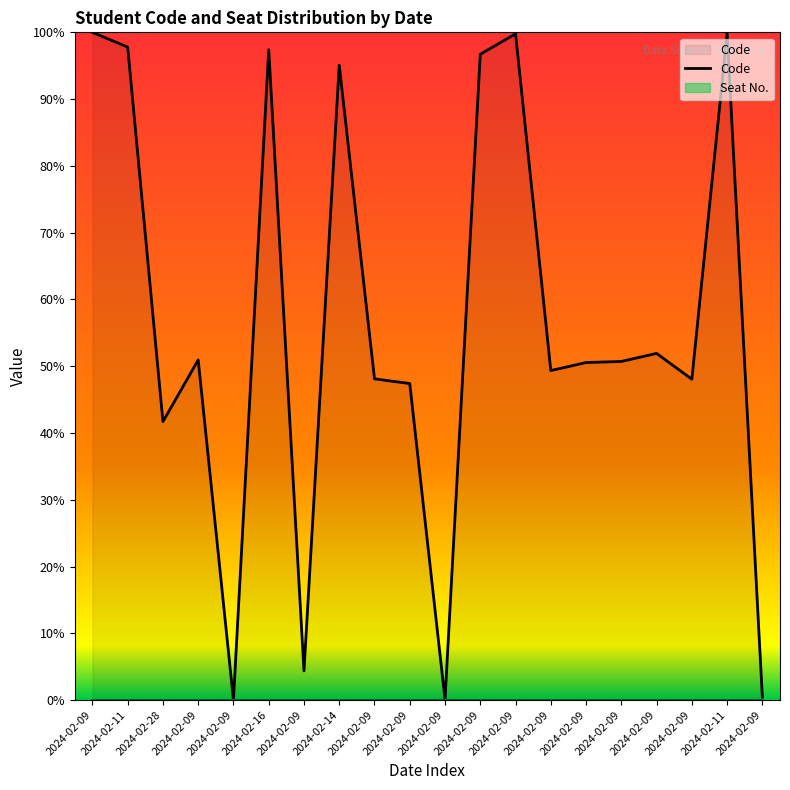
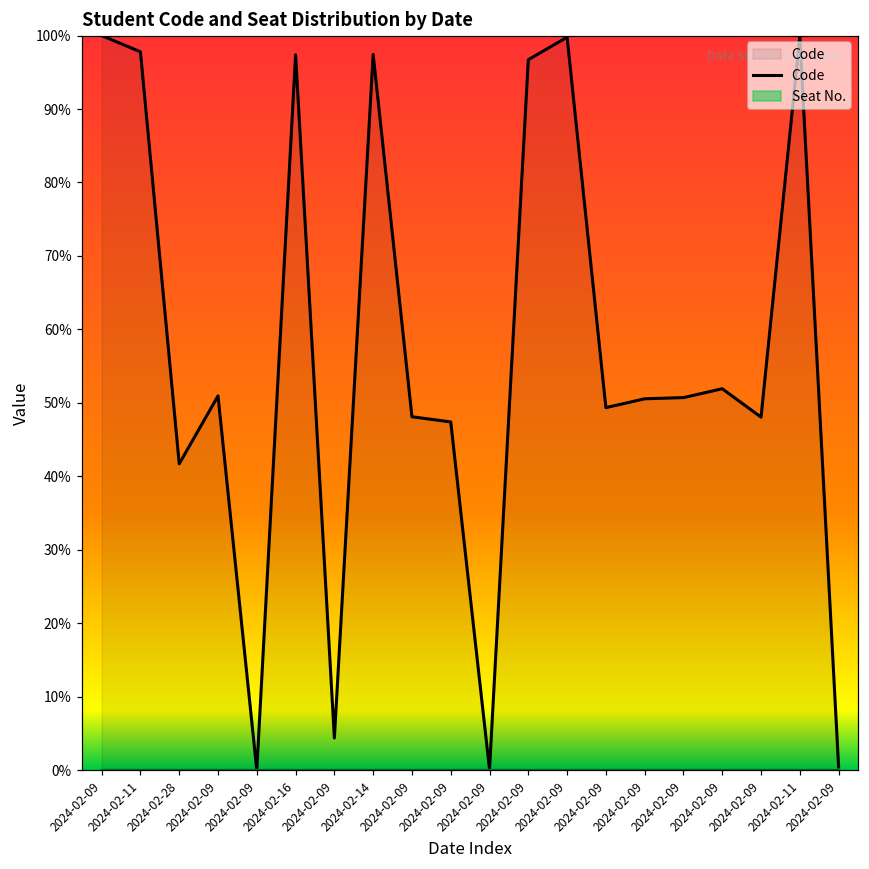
  {
    "Code": {
      "2024-02-28": "42%",
      "2024-02-16": "97%",
-     "2024-02-14": "95%"
+     "2024-02-14": "97%"
    },
    "Seat No.": {
      "2024-02-28": "0%",
      "2024-02-16": "0%",
      "2024-02-14": "0%"
    }
  }
